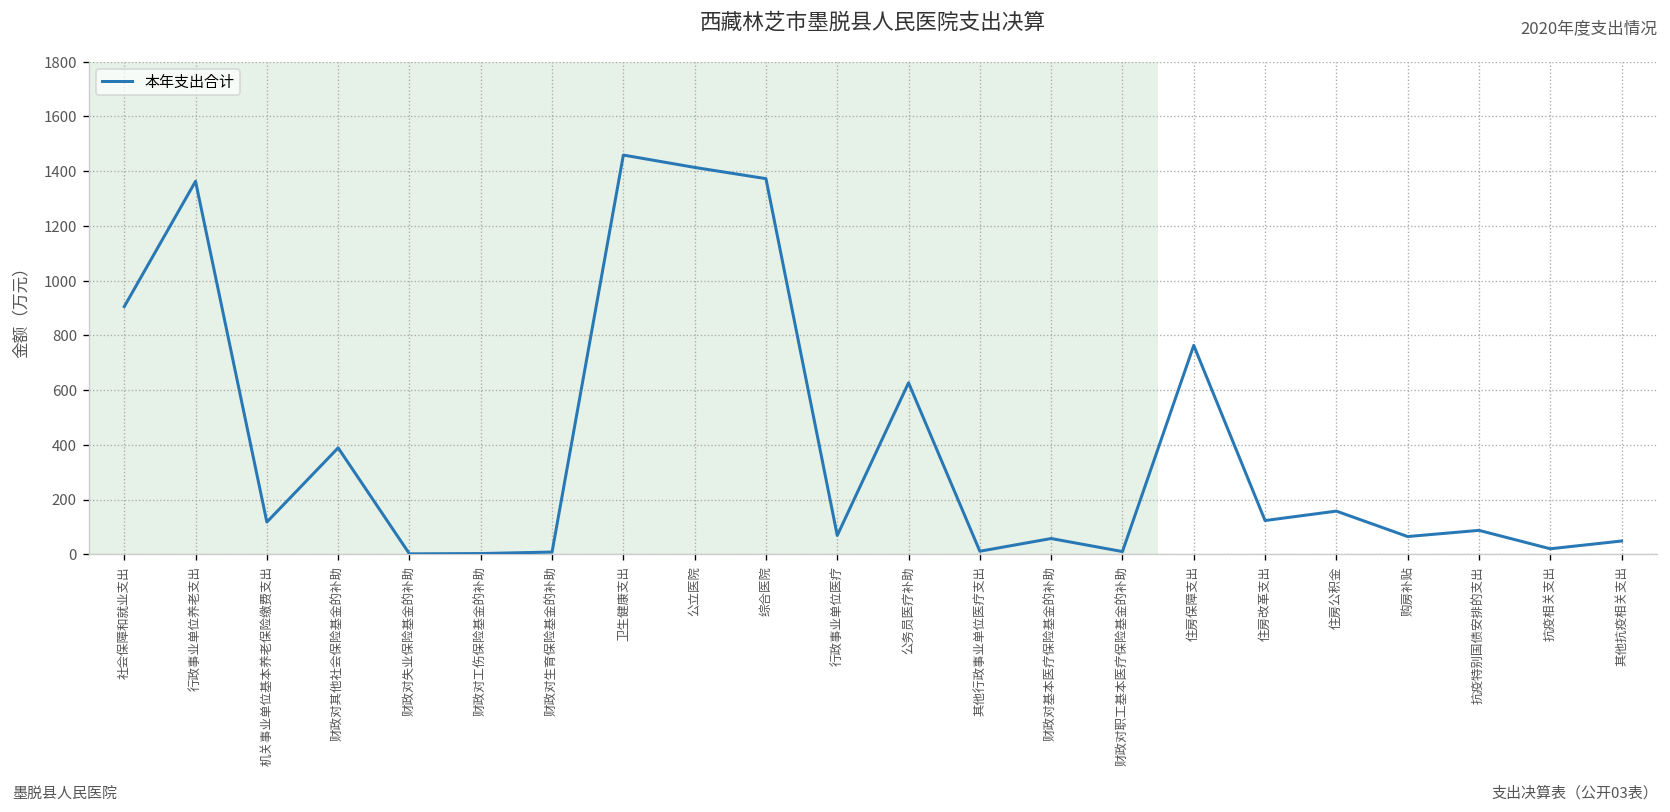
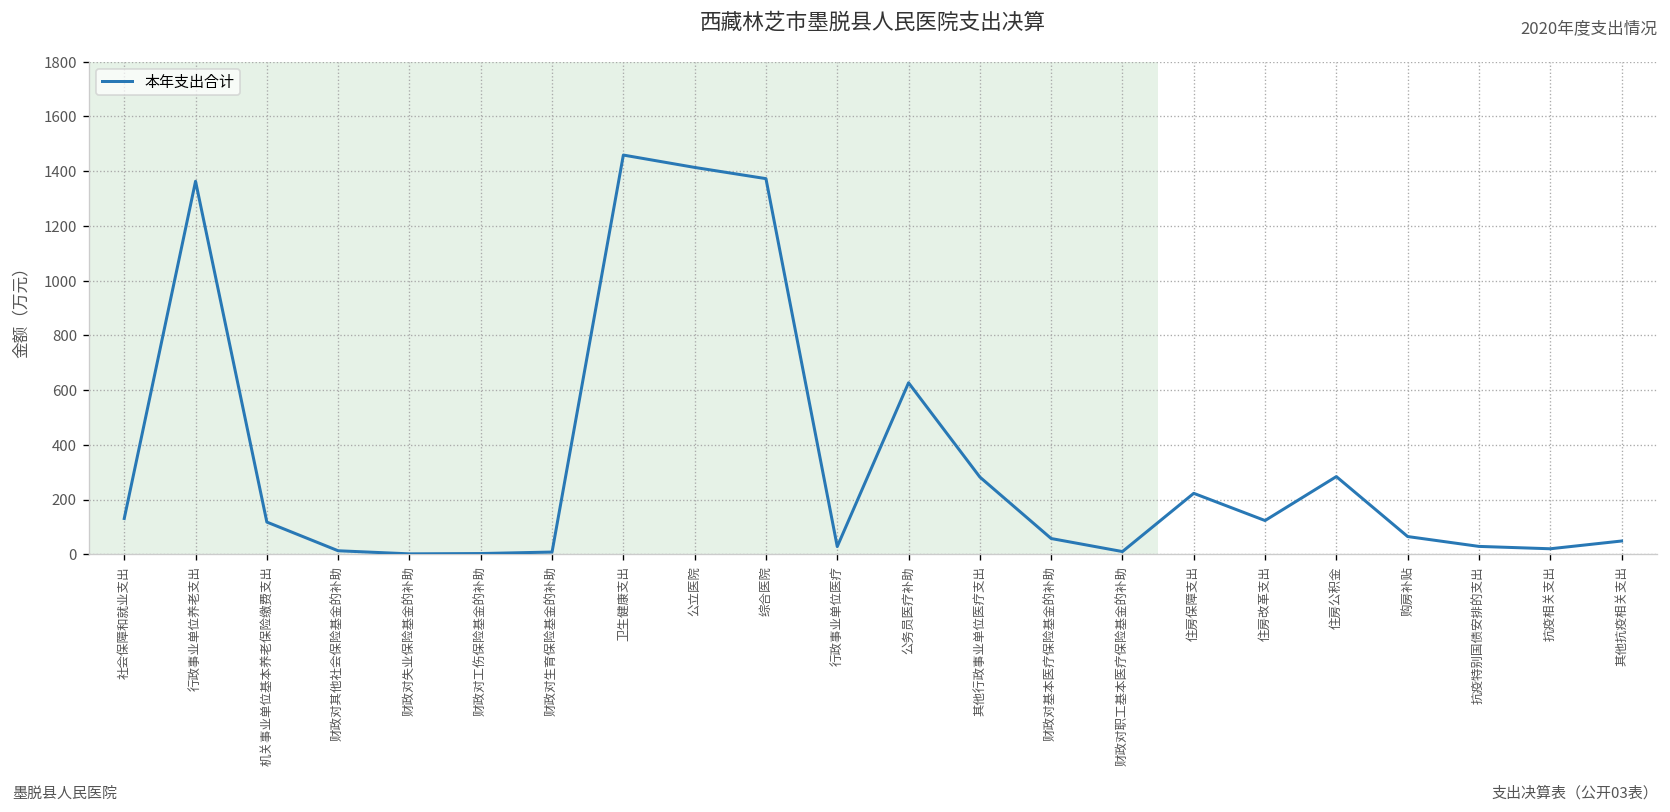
  {
-   "社会保障和就业支出": 910,
+   "社会保障和就业支出": 130,
    "行政事业单位养老支出": 1360,
    "机关事业单位基本养老保险缴费支出": 120,
-   "财政对其他社会保险基金的补助": 390,
+   "财政对其他社会保险基金的补助": 10,
    "财政对失业保险基金的补助": 0,
    "财政对工伤保险基金的补助": 0,
    "财政对生育保险基金的补助": 10,
    "卫生健康支出": 1460,
    "公立医院": 1410,
    "综合医院": 1370,
-   "行政事业单位医疗": 70,
+   "行政事业单位医疗": 30,
    "公务员医疗补助": 630,
-   "其他行政事业单位医疗支出": 10,
+   "其他行政事业单位医疗支出": 280,
    "财政对基本医疗保险基金的补助": 60,
    "财政对职工基本医疗保险基金的补助": 10,
-   "住房保障支出": 760,
+   "住房保障支出": 220,
    "住房改革支出": 120,
-   "住房公积金": 160,
+   "住房公积金": 280,
    "购房补贴": 70,
-   "抗疫特别国债安排的支出": 90,
+   "抗疫特别国债安排的支出": 30,
    "抗疫相关支出": 20,
    "其他抗疫相关支出": 50
  }
